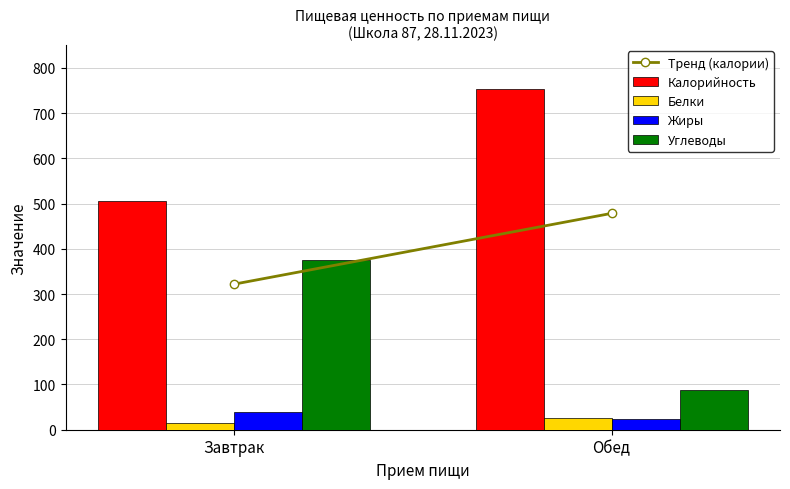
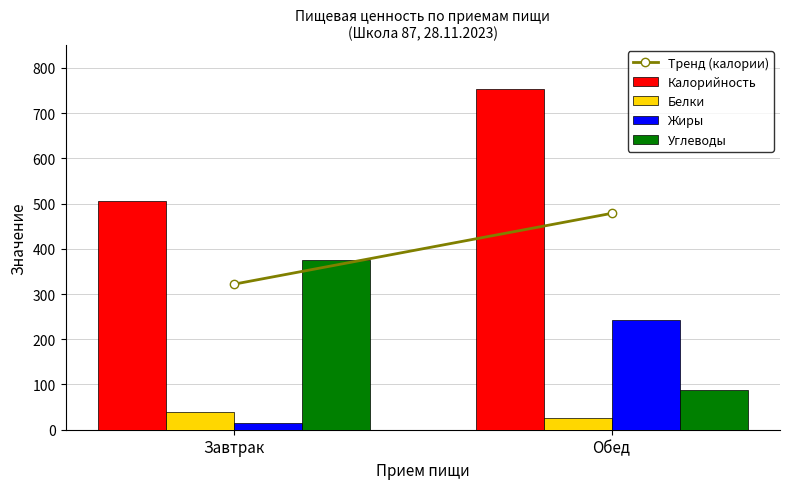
  {
    "Калорийность": {
      "Завтрак": 510,
      "Обед": 750
    },
    "Тренд (калории)": {
      "Завтрак": 320,
      "Обед": 480
    },
    "Белки": {
-     "Завтрак": 10,
+     "Завтрак": 40,
      "Обед": 30
    },
    "Жиры": {
-     "Завтрак": 40,
-     "Обед": 20
+     "Завтрак": 20,
+     "Обед": 240
    },
    "Углеводы": {
      "Завтрак": 380,
      "Обед": 90
    }
  }
